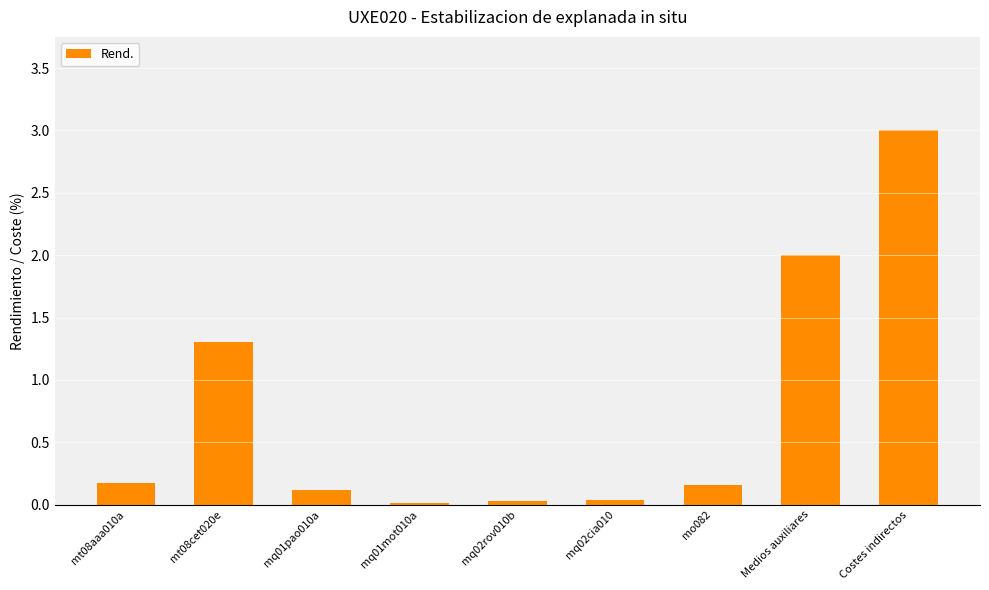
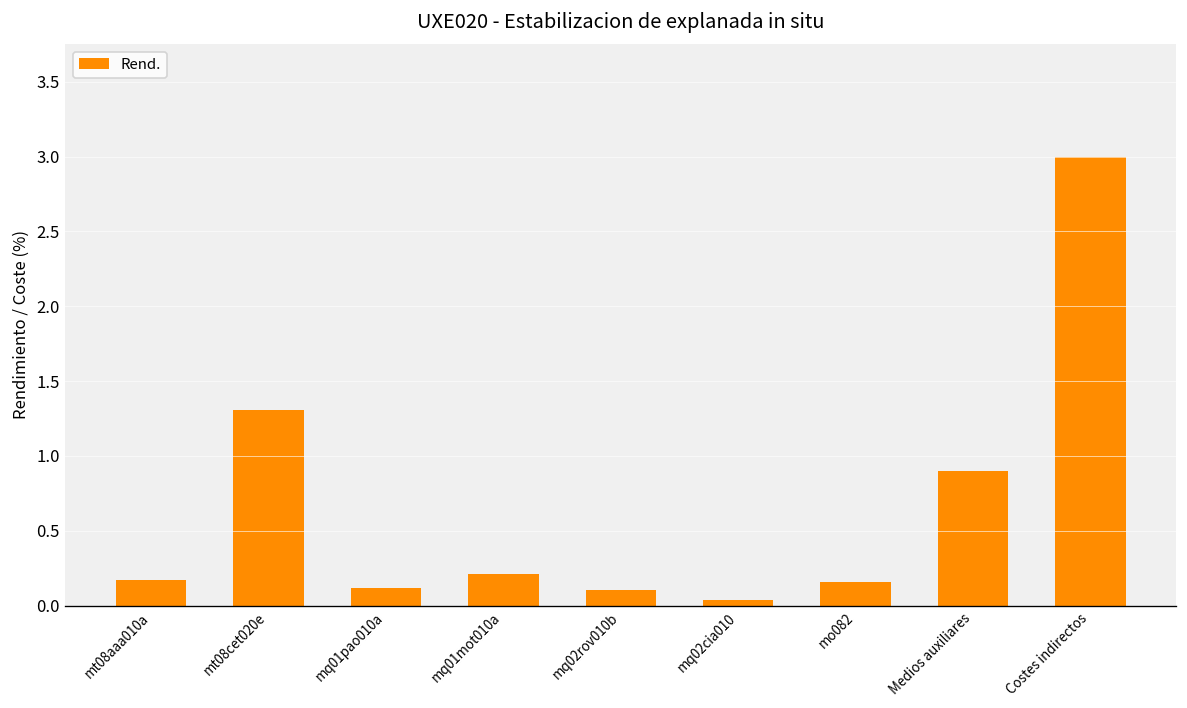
  {
    "mt08aaa010a": 0.17,
    "mt08cet020e": 1.30,
    "mq01pao010a": 0.12,
-   "mq01mot010a": 0.02,
-   "mq02rov010b": 0.03,
+   "mq01mot010a": 0.21,
+   "mq02rov010b": 0.10,
    "mq02cia010": 0.04,
    "mo082": 0.16,
-   "Medios auxiliares": 2.0,
+   "Medios auxiliares": 0.9,
    "Costes indirectos": 3.00
  }
